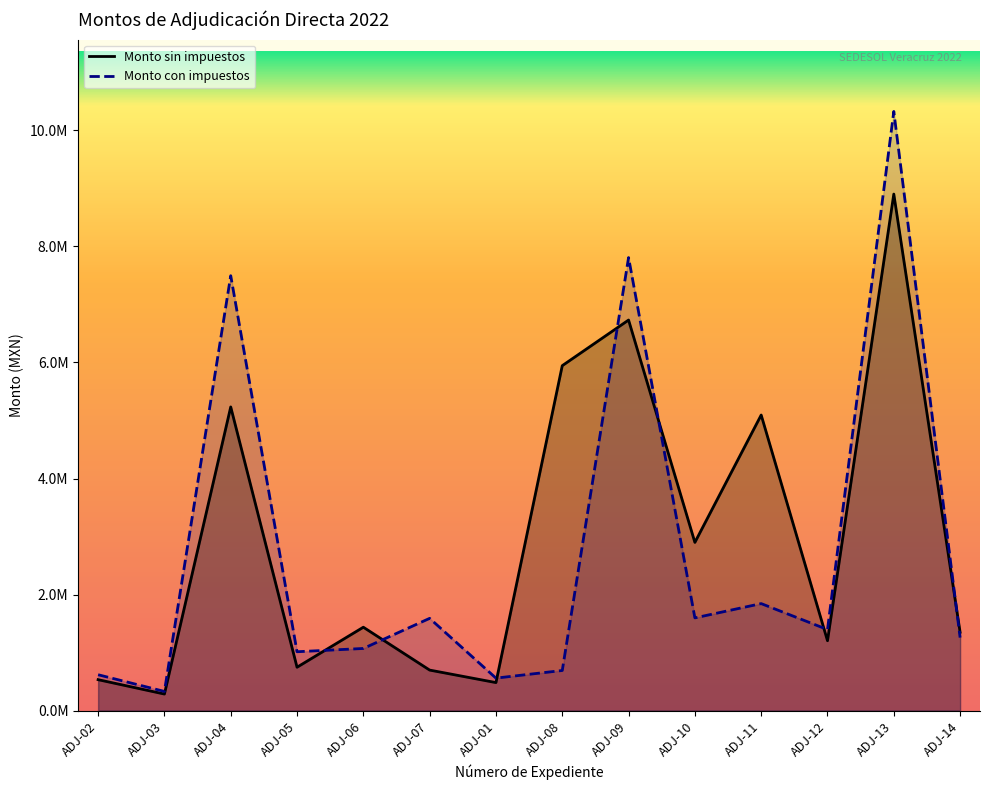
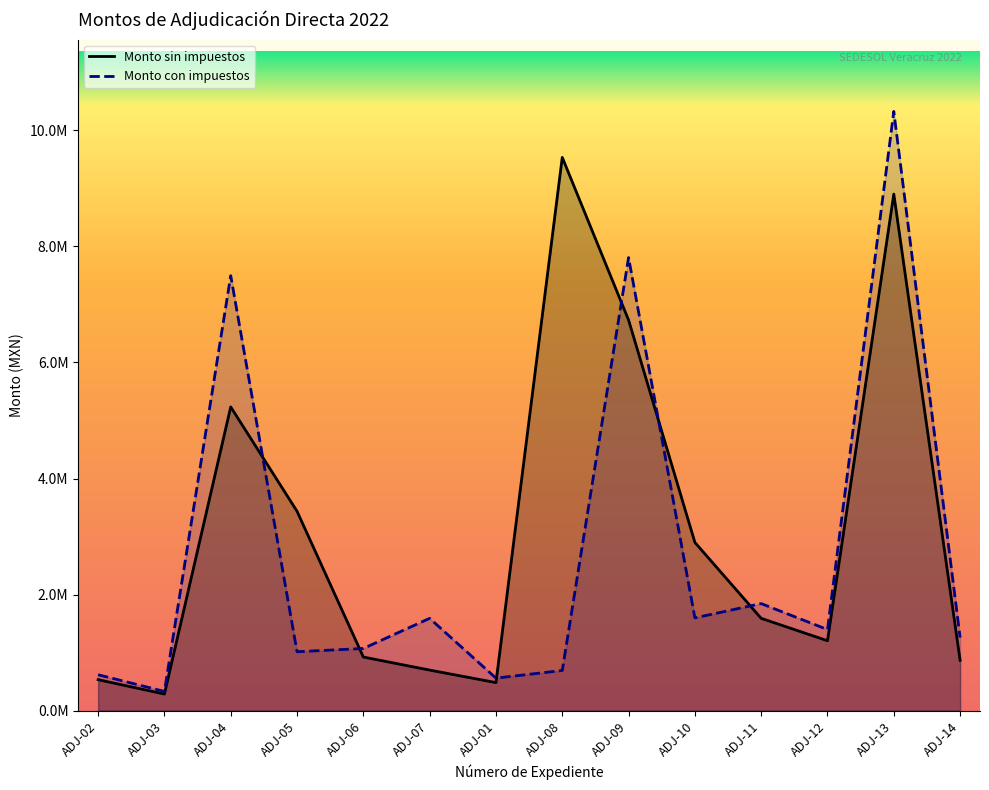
  {
    "Monto sin impuestos": {
      "ADJ-02": 500000,
      "ADJ-03": 300000,
      "ADJ-04": 5200000,
-     "ADJ-05": 700000,
-     "ADJ-06": 1400000,
+     "ADJ-05": 3400000,
+     "ADJ-06": 900000,
      "ADJ-07": 700000,
      "ADJ-01": 500000,
-     "ADJ-08": 5900000,
+     "ADJ-08": 9500000,
      "ADJ-09": 6700000,
      "ADJ-10": 2900000,
-     "ADJ-11": 5100000,
+     "ADJ-11": 1600000,
      "ADJ-12": 1200000,
      "ADJ-13": 8900000,
-     "ADJ-14": 1300000
+     "ADJ-14": 900000
    },
    "Monto con impuestos": {
      "ADJ-02": 600000,
      "ADJ-03": 300000,
      "ADJ-04": 7500000,
      "ADJ-05": 1000000,
      "ADJ-06": 1100000,
      "ADJ-07": 1600000,
      "ADJ-01": 600000,
      "ADJ-08": 700000,
      "ADJ-09": 7800000,
      "ADJ-10": 1600000,
      "ADJ-11": 1800000,
      "ADJ-12": 1400000,
      "ADJ-13": 10300000,
      "ADJ-14": 1300000
    }
  }
